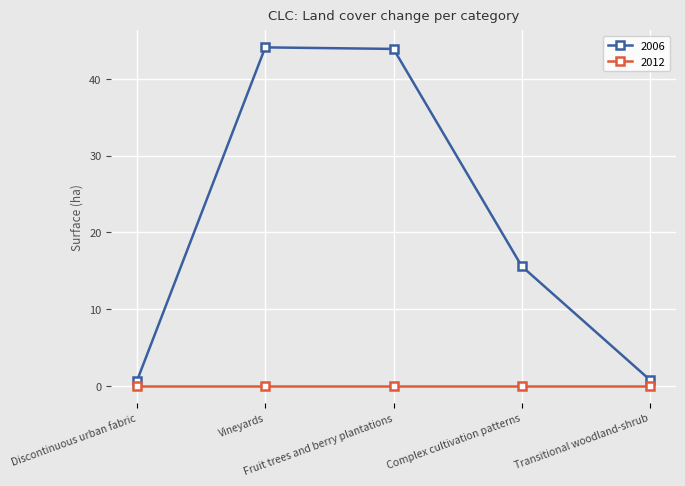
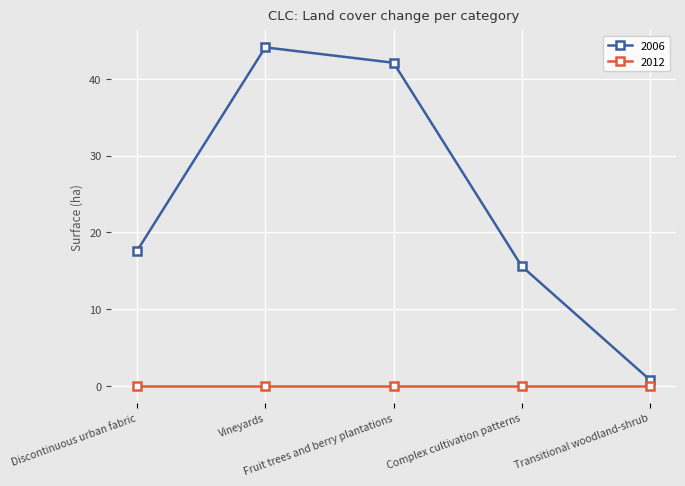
  {
    "2006": {
-     "Discontinuous urban fabric": 1,
+     "Discontinuous urban fabric": 18,
      "Vineyards": 44,
-     "Fruit trees and berry plantations": 44,
+     "Fruit trees and berry plantations": 42,
      "Complex cultivation patterns": 16,
      "Transitional woodland-shrub": 1
    },
    "2012": {
      "Discontinuous urban fabric": 0,
      "Vineyards": 0,
      "Fruit trees and berry plantations": 0,
      "Complex cultivation patterns": 0,
      "Transitional woodland-shrub": 0
    }
  }
